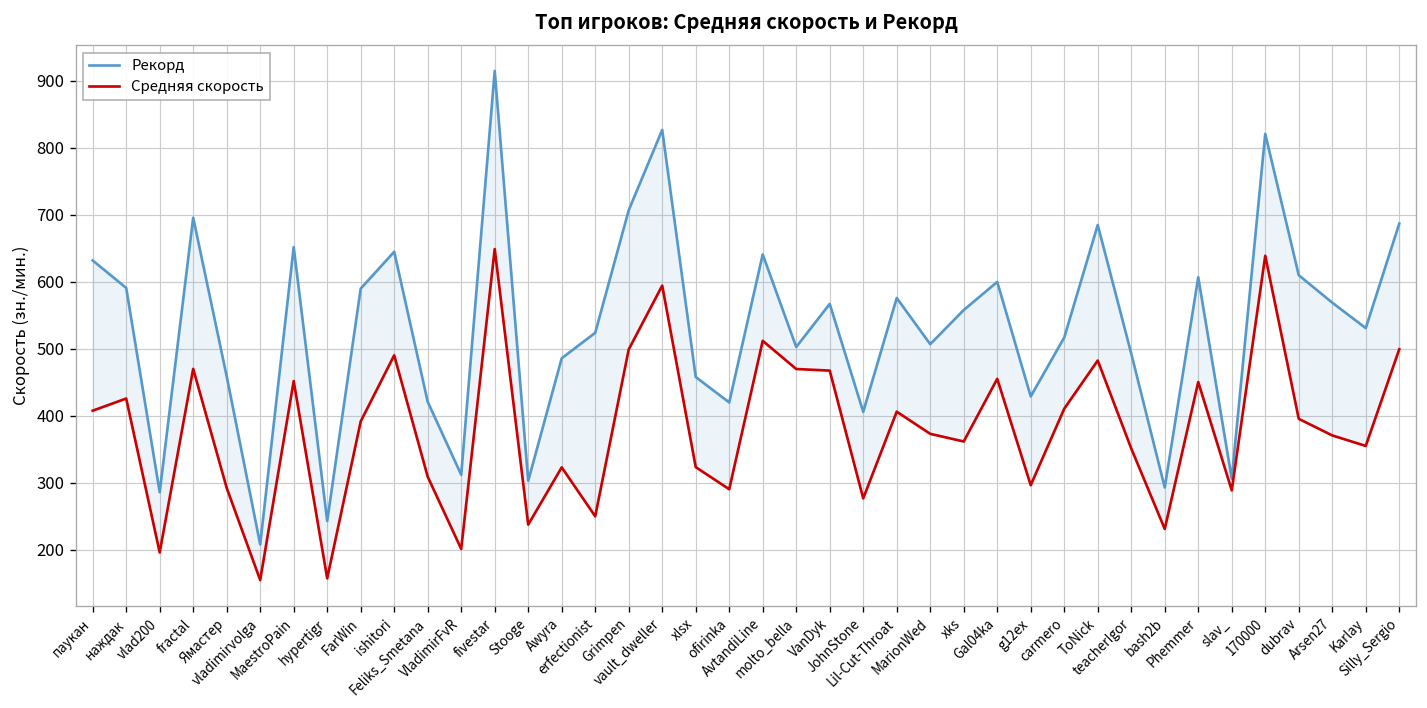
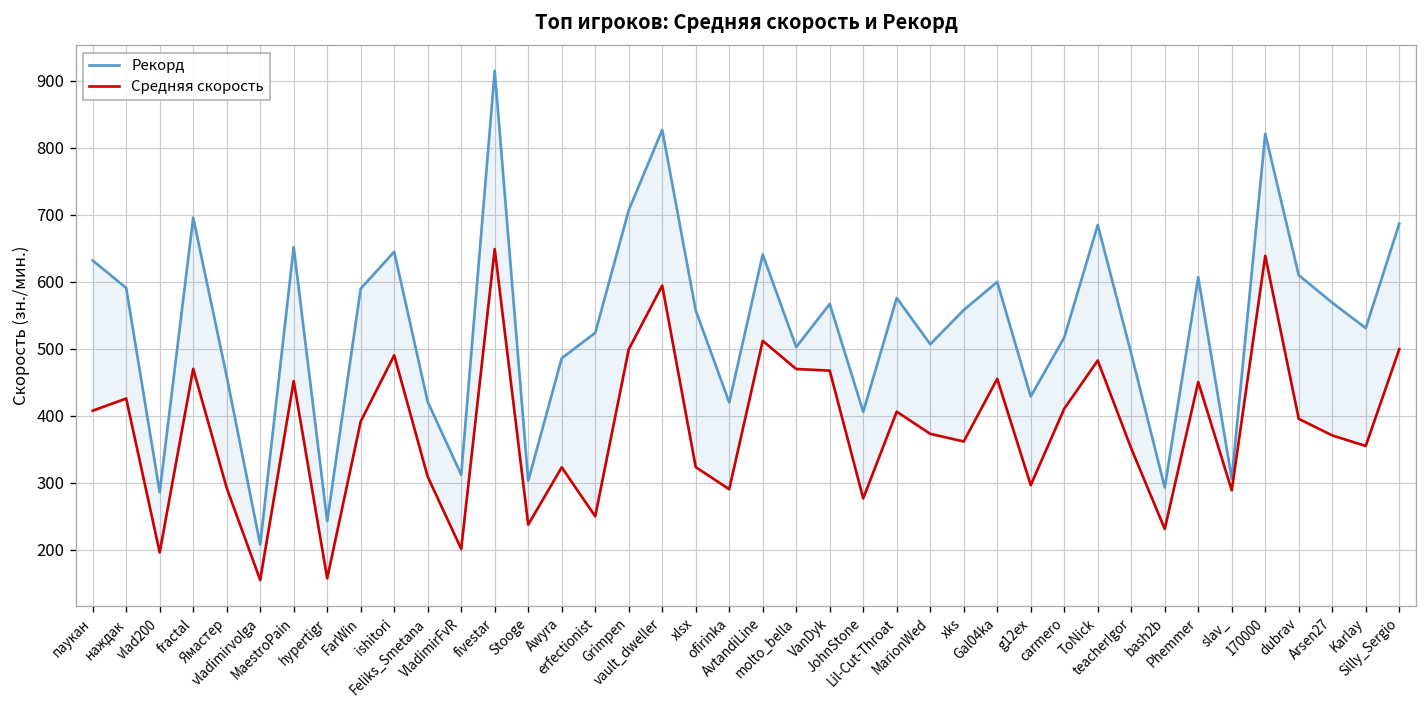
  {
    "Рекорд": {
      "паукан": 630,
      "наждак": 590,
      "vlad200": 290,
      "fractal": 700,
      "Ямастер": 460,
      "vladimirvolga": 210,
      "MaestroPain": 650,
      "hypertigr": 240,
      "FarWin": 590,
      "ishitori": 650,
      "Feliks_Smetana": 420,
      "VladimirFvR": 310,
      "fivestar": 920,
      "Stooge": 300,
      "Awyra": 490,
      "erfectionist": 520,
      "Grimpen": 710,
      "vault_dweller": 830,
-     "xlsx": 460,
+     "xlsx": 560,
      "ofirinka": 420,
      "AvtandiLine": 640,
      "molto_bella": 500,
      "VanDyk": 570,
      "JohnStone": 410,
      "Lil-Cut-Throat": 580,
      "MarionWed": 510,
      "xks": 560,
      "Gal04ka": 600,
      "g12ex": 430,
      "carmero": 520,
      "ToNick": 690,
      "teacherIgor": 490,
      "bash2b": 290,
      "Phemmer": 610,
      "slav_": 310,
      "170000": 820,
      "dubrav": 610,
      "Arsen27": 570,
      "Karlay": 530,
      "Silly_Sergio": 690
    },
    "Средняя скорость": {
      "паукан": 410,
      "наждак": 430,
      "vlad200": 200,
      "fractal": 470,
      "Ямастер": 290,
      "vladimirvolga": 150,
      "MaestroPain": 450,
      "hypertigr": 160,
      "FarWin": 390,
      "ishitori": 490,
      "Feliks_Smetana": 310,
      "VladimirFvR": 200,
      "fivestar": 650,
      "Stooge": 240,
      "Awyra": 320,
      "erfectionist": 250,
      "Grimpen": 500,
      "vault_dweller": 590,
      "xlsx": 320,
      "ofirinka": 290,
      "AvtandiLine": 510,
      "molto_bella": 470,
      "VanDyk": 470,
      "JohnStone": 280,
      "Lil-Cut-Throat": 410,
      "MarionWed": 370,
      "xks": 360,
      "Gal04ka": 460,
      "g12ex": 300,
      "carmero": 410,
      "ToNick": 480,
      "teacherIgor": 350,
      "bash2b": 230,
      "Phemmer": 450,
      "slav_": 290,
      "170000": 640,
      "dubrav": 400,
      "Arsen27": 370,
      "Karlay": 360,
      "Silly_Sergio": 500
    }
  }
